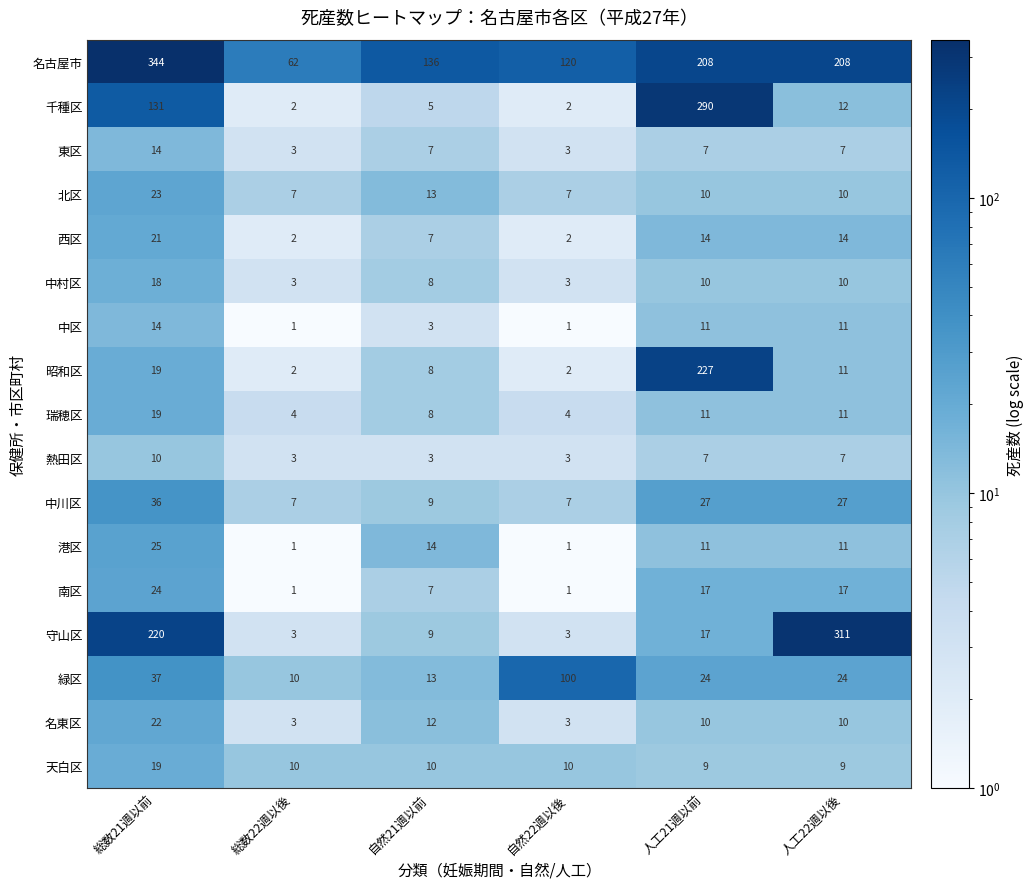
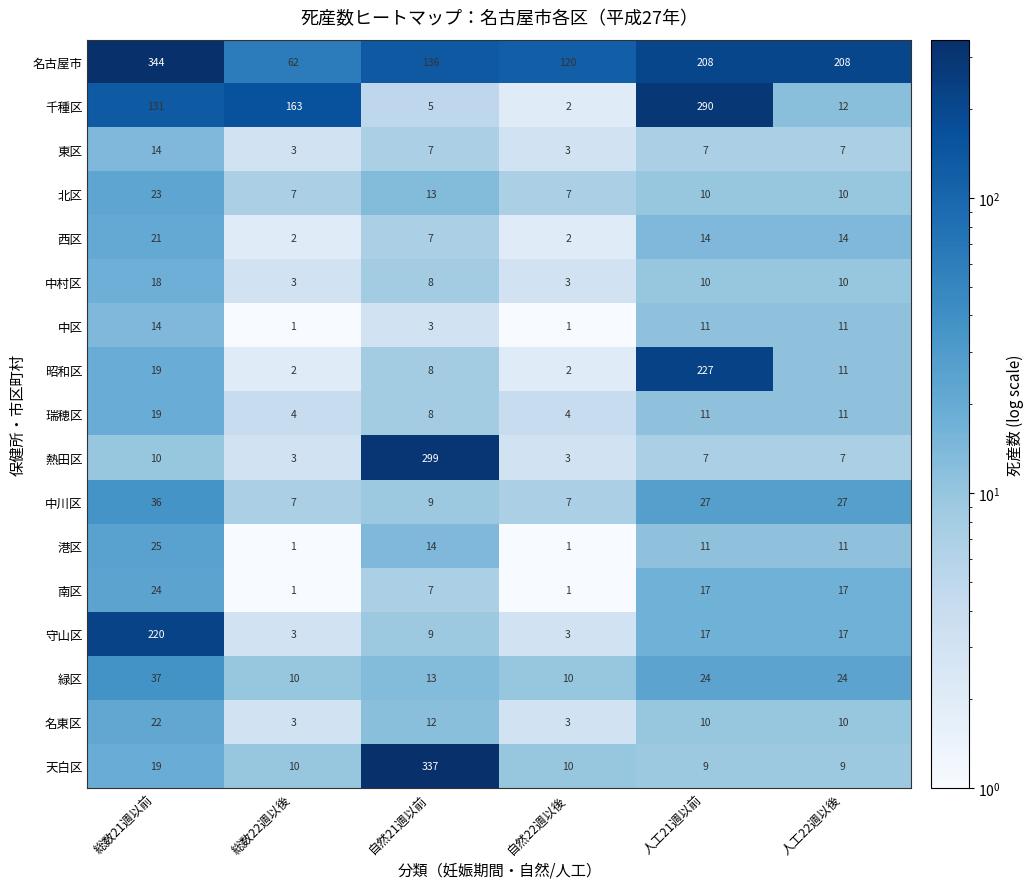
  {
    "名古屋市": {
      "総数21週以前": 344,
      "総数22週以後": 62,
      "自然21週以前": 136,
      "自然22週以後": 120,
      "人工21週以前": 208,
      "人工22週以後": 208
    },
    "千種区": {
      "総数21週以前": 131,
-     "総数22週以後": 2,
+     "総数22週以後": 163,
      "自然21週以前": 5,
      "自然22週以後": 2,
      "人工21週以前": 290,
      "人工22週以後": 12
    },
    "東区": {
      "総数21週以前": 14,
      "総数22週以後": 3,
      "自然21週以前": 7,
      "自然22週以後": 3,
      "人工21週以前": 7,
      "人工22週以後": 7
    },
    "北区": {
      "総数21週以前": 23,
      "総数22週以後": 7,
      "自然21週以前": 13,
      "自然22週以後": 7,
      "人工21週以前": 10,
      "人工22週以後": 10
    },
    "西区": {
      "総数21週以前": 21,
      "総数22週以後": 2,
      "自然21週以前": 7,
      "自然22週以後": 2,
      "人工21週以前": 14,
      "人工22週以後": 14
    },
    "中村区": {
      "総数21週以前": 18,
      "総数22週以後": 3,
      "自然21週以前": 8,
      "自然22週以後": 3,
      "人工21週以前": 10,
      "人工22週以後": 10
    },
    "中区": {
      "総数21週以前": 14,
      "総数22週以後": 1,
      "自然21週以前": 3,
      "自然22週以後": 1,
      "人工21週以前": 11,
      "人工22週以後": 11
    },
    "昭和区": {
      "総数21週以前": 19,
      "総数22週以後": 2,
      "自然21週以前": 8,
      "自然22週以後": 2,
      "人工21週以前": 227,
      "人工22週以後": 11
    },
    "瑞穂区": {
      "総数21週以前": 19,
      "総数22週以後": 4,
      "自然21週以前": 8,
      "自然22週以後": 4,
      "人工21週以前": 11,
      "人工22週以後": 11
    },
    "熱田区": {
      "総数21週以前": 10,
      "総数22週以後": 3,
-     "自然21週以前": 3,
+     "自然21週以前": 299,
      "自然22週以後": 3,
      "人工21週以前": 7,
      "人工22週以後": 7
    },
    "中川区": {
      "総数21週以前": 36,
      "総数22週以後": 7,
      "自然21週以前": 9,
      "自然22週以後": 7,
      "人工21週以前": 27,
      "人工22週以後": 27
    },
    "港区": {
      "総数21週以前": 25,
      "総数22週以後": 1,
      "自然21週以前": 14,
      "自然22週以後": 1,
      "人工21週以前": 11,
      "人工22週以後": 11
    },
    "南区": {
      "総数21週以前": 24,
      "総数22週以後": 1,
      "自然21週以前": 7,
      "自然22週以後": 1,
      "人工21週以前": 17,
      "人工22週以後": 17
    },
    "守山区": {
      "総数21週以前": 220,
      "総数22週以後": 3,
      "自然21週以前": 9,
      "自然22週以後": 3,
      "人工21週以前": 17,
-     "人工22週以後": 311
+     "人工22週以後": 17
    },
    "緑区": {
      "総数21週以前": 37,
      "総数22週以後": 10,
      "自然21週以前": 13,
-     "自然22週以後": 100,
+     "自然22週以後": 10,
      "人工21週以前": 24,
      "人工22週以後": 24
    },
    "名東区": {
      "総数21週以前": 22,
      "総数22週以後": 3,
      "自然21週以前": 12,
      "自然22週以後": 3,
      "人工21週以前": 10,
      "人工22週以後": 10
    },
    "天白区": {
      "総数21週以前": 19,
      "総数22週以後": 10,
-     "自然21週以前": 10,
+     "自然21週以前": 337,
      "自然22週以後": 10,
      "人工21週以前": 9,
      "人工22週以後": 9
    }
  }
